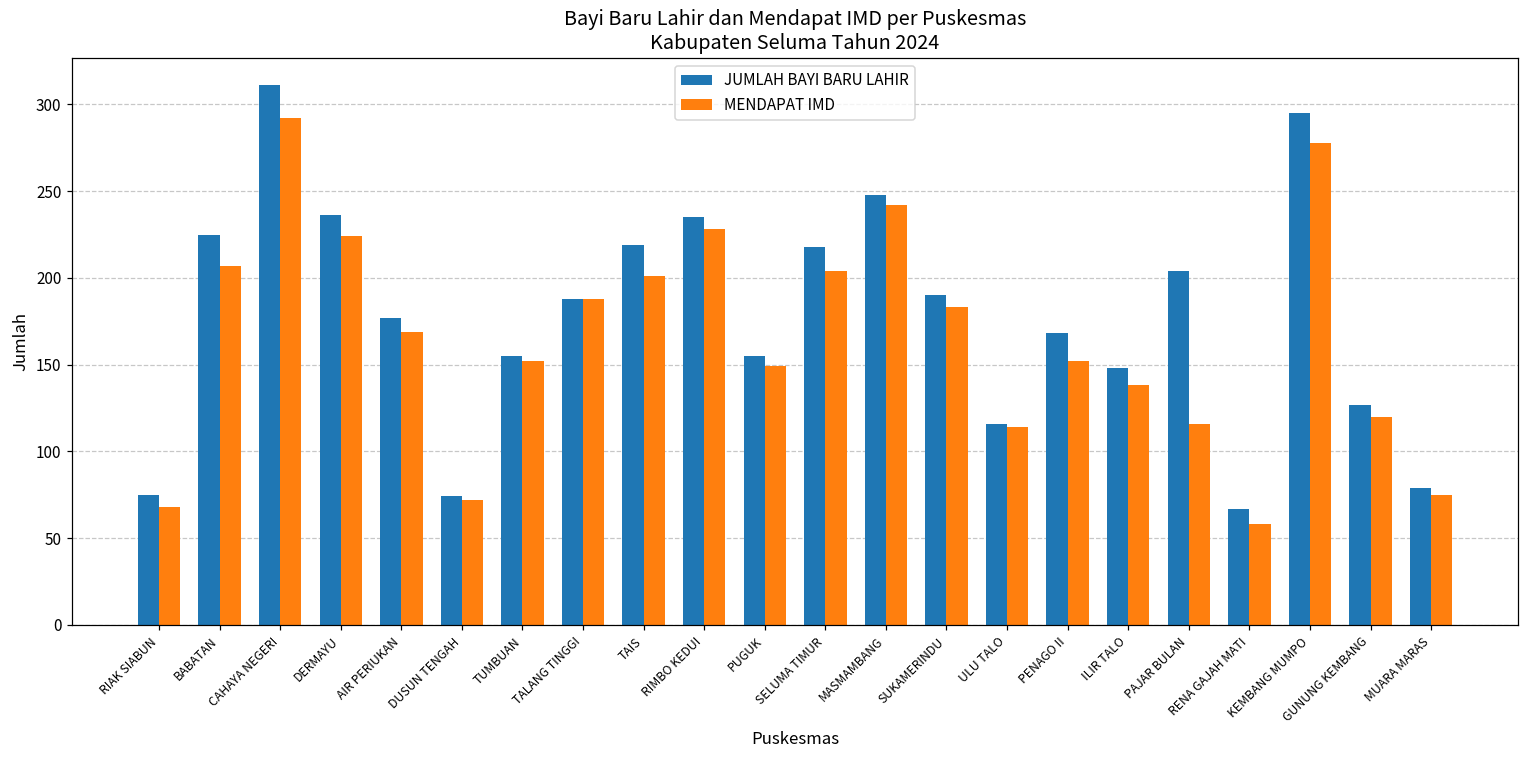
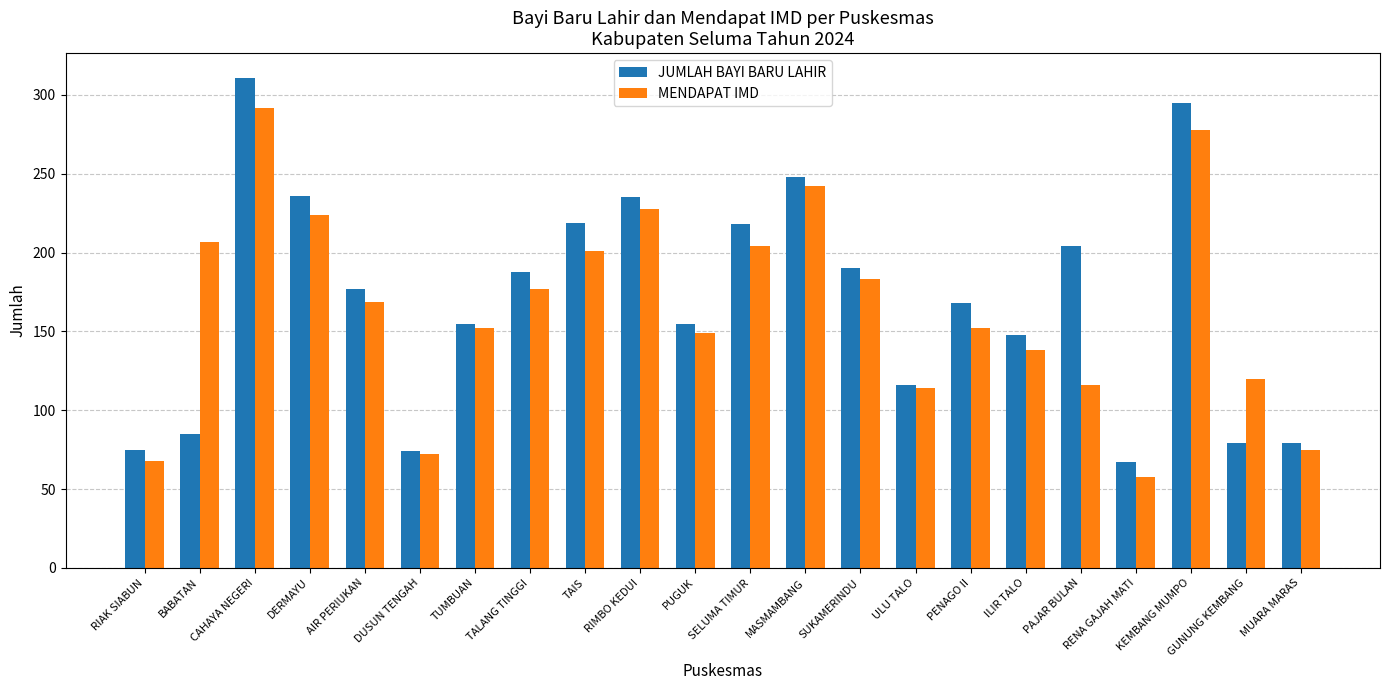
  {
    "JUMLAH BAYI BARU LAHIR": {
      "RIAK SIABUN": 75,
-     "BABATAN": 225,
+     "BABATAN": 85,
      "CAHAYA NEGERI": 311,
      "DERMAYU": 236,
      "AIR PERIUKAN": 177,
      "DUSUN TENGAH": 74,
      "TUMBUAN": 155,
      "TALANG TINGGI": 188,
      "TAIS": 219,
      "RIMBO KEDUI": 235,
      "PUGUK": 155,
      "SELUMA TIMUR": 218,
      "MASMAMBANG": 248,
      "SUKAMERINDU": 190,
      "ULU TALO": 116,
      "PENAGO II": 168,
      "ILIR TALO": 148,
      "PAJAR BULAN": 204,
      "RENA GAJAH MATI": 67,
      "KEMBANG MUMPO": 295,
-     "GUNUNG KEMBANG": 127,
+     "GUNUNG KEMBANG": 79,
      "MUARA MARAS": 79
    },
    "MENDAPAT IMD": {
      "RIAK SIABUN": 68,
      "BABATAN": 207,
      "CAHAYA NEGERI": 292,
      "DERMAYU": 224,
      "AIR PERIUKAN": 169,
      "DUSUN TENGAH": 72,
      "TUMBUAN": 152,
-     "TALANG TINGGI": 188,
+     "TALANG TINGGI": 177,
      "TAIS": 201,
      "RIMBO KEDUI": 228,
      "PUGUK": 149,
      "SELUMA TIMUR": 204,
      "MASMAMBANG": 242,
      "SUKAMERINDU": 183,
      "ULU TALO": 114,
      "PENAGO II": 152,
      "ILIR TALO": 138,
      "PAJAR BULAN": 116,
      "RENA GAJAH MATI": 58,
      "KEMBANG MUMPO": 278,
      "GUNUNG KEMBANG": 120,
      "MUARA MARAS": 75
    }
  }
